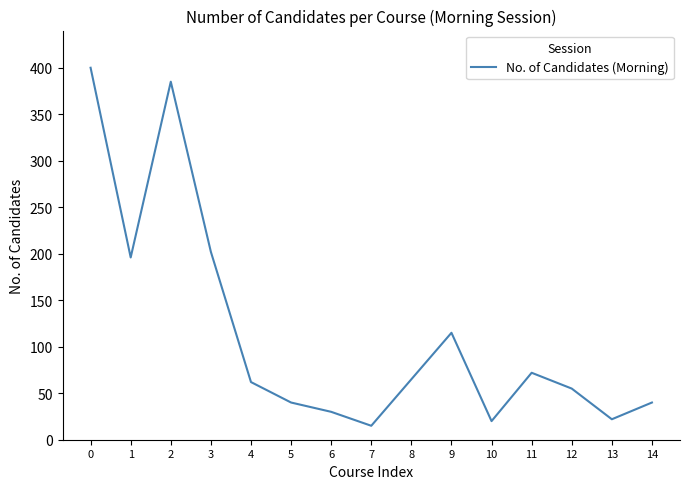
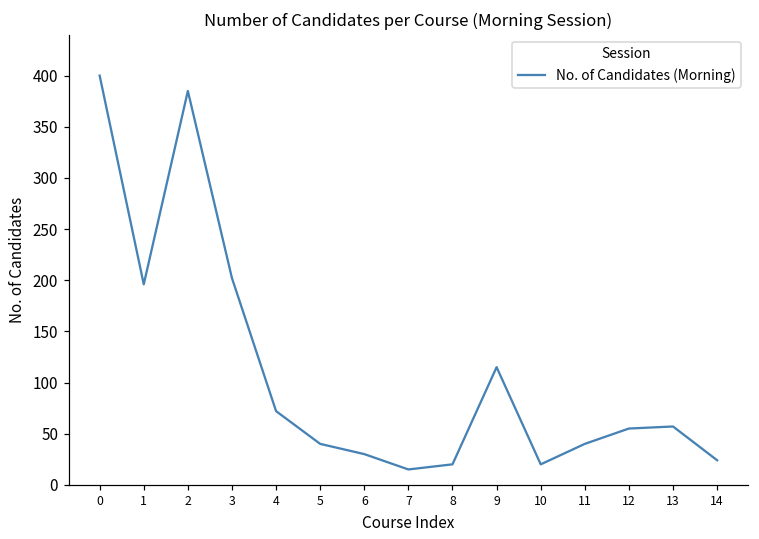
  {
    "0": 400,
    "1": 200,
    "2": 390,
    "3": 200,
-   "4": 60,
+   "4": 70,
    "5": 40,
    "6": 30,
    "7": 20,
-   "8": 70,
+   "8": 20,
    "9": 120,
    "10": 20,
-   "11": 70,
+   "11": 40,
    "12": 60,
-   "13": 20,
-   "14": 40
+   "13": 60,
+   "14": 20
  }
